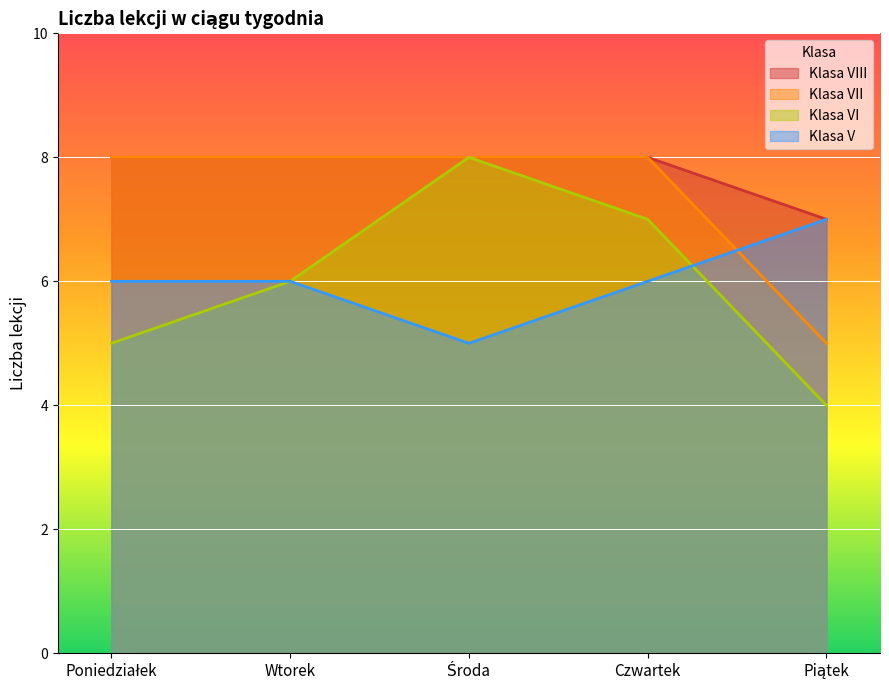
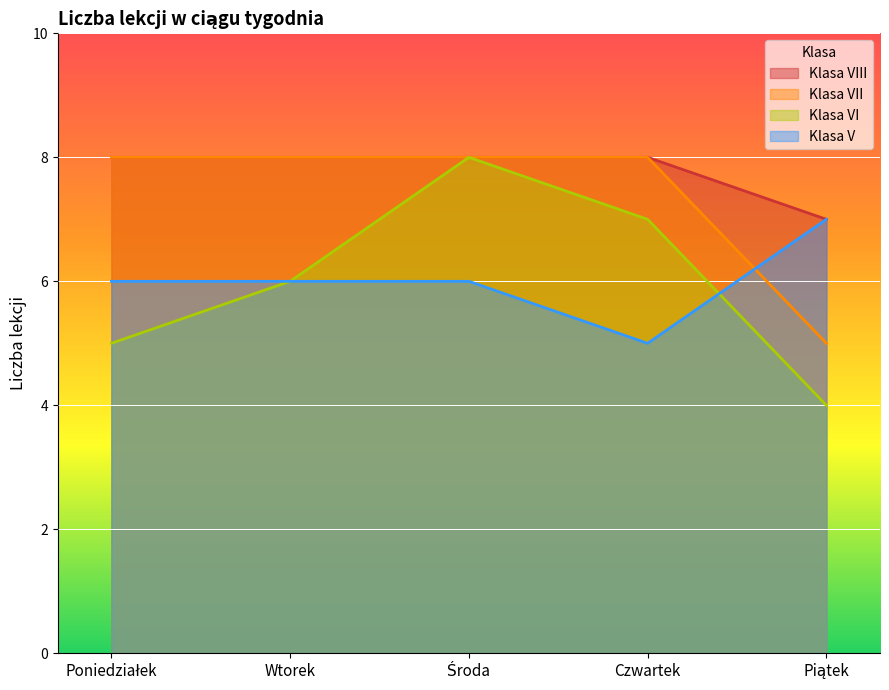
  {
    "Klasa VII": {
      "Piątek": 5
    },
    "Klasa VI": {
      "Poniedziałek": 5,
      "Czwartek": 7,
      "Piątek": 4
    },
    "Klasa V": {
      "Poniedziałek": 6,
-     "Środa": 5,
-     "Czwartek": 6
+     "Środa": 6,
+     "Czwartek": 5
    }
  }
